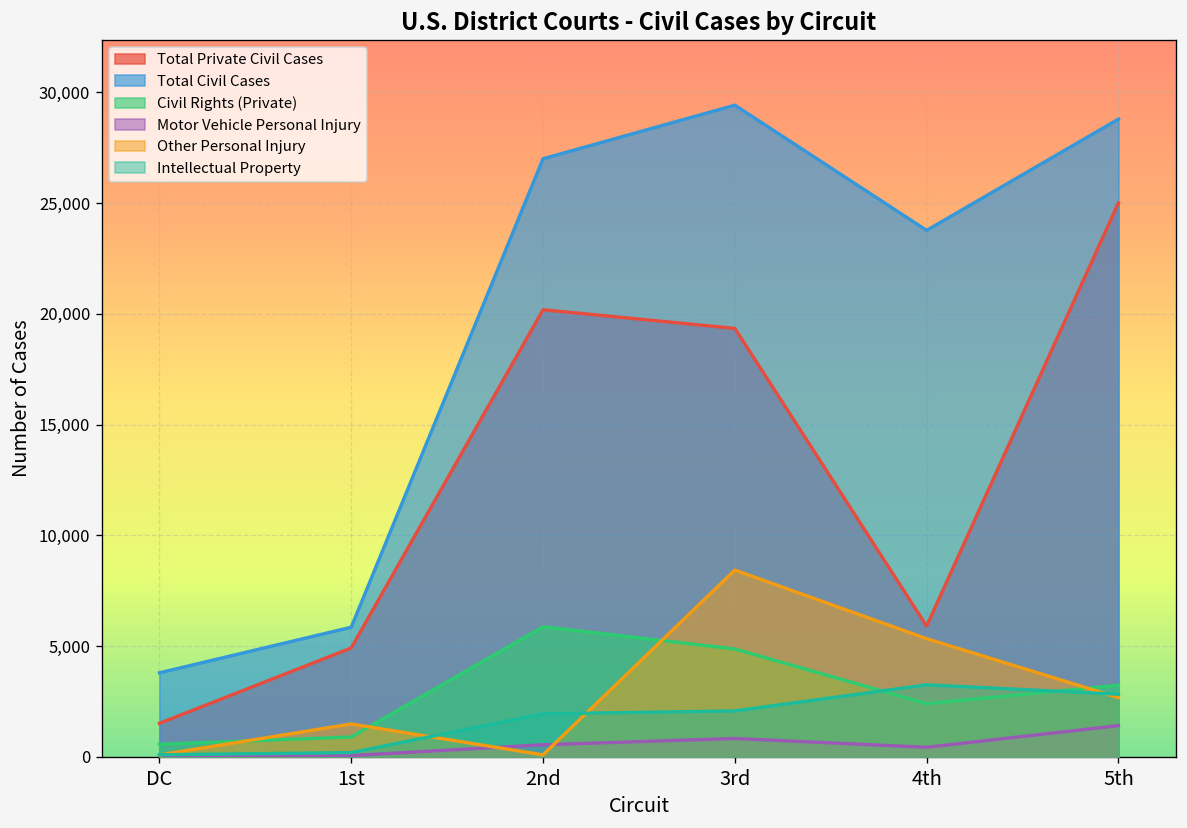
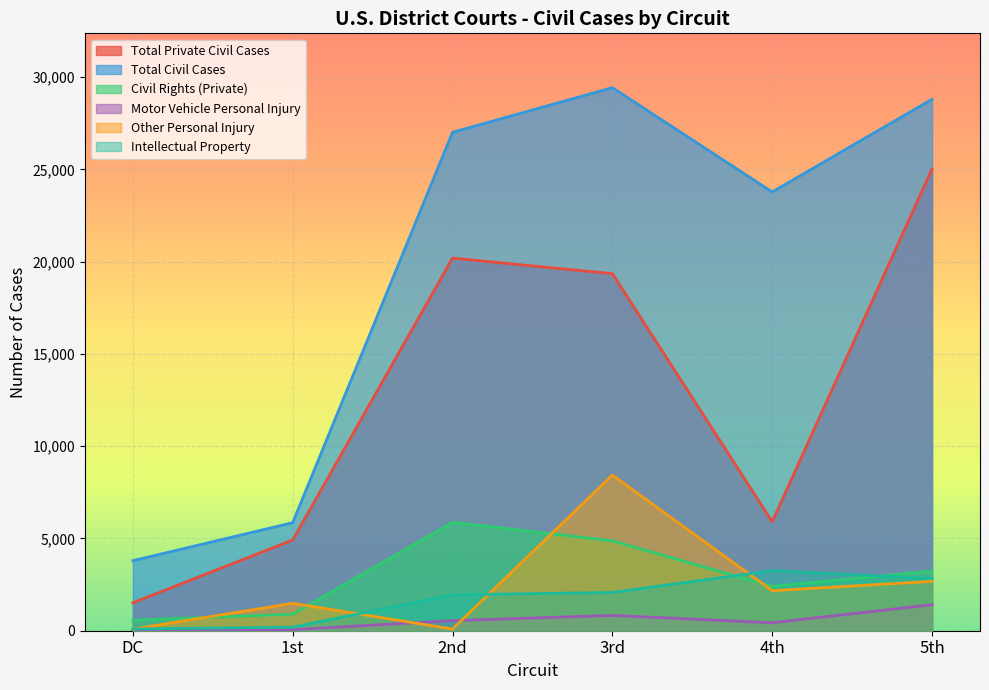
  {
    "Total Private Civil Cases": {
      "DC": "1,500",
      "1st": "4,900",
      "2nd": "20,200",
      "3rd": "19,300",
      "4th": "5,900",
      "5th": "25,000"
    },
    "Total Civil Cases": {
      "DC": "3,800",
      "1st": "5,900",
      "2nd": "27,000",
      "3rd": "29,400",
      "4th": "23,800",
      "5th": "28,800"
    },
    "Motor Vehicle Personal Injury": {
      "2nd": "500",
      "3rd": "800",
      "4th": "400",
      "5th": "1,400"
    },
    "Other Personal Injury": {
      "1st": "1,500",
      "2nd": "100",
      "3rd": "8,400",
-     "4th": "5,300",
+     "4th": "2,200",
      "5th": "2,700"
    }
  }
